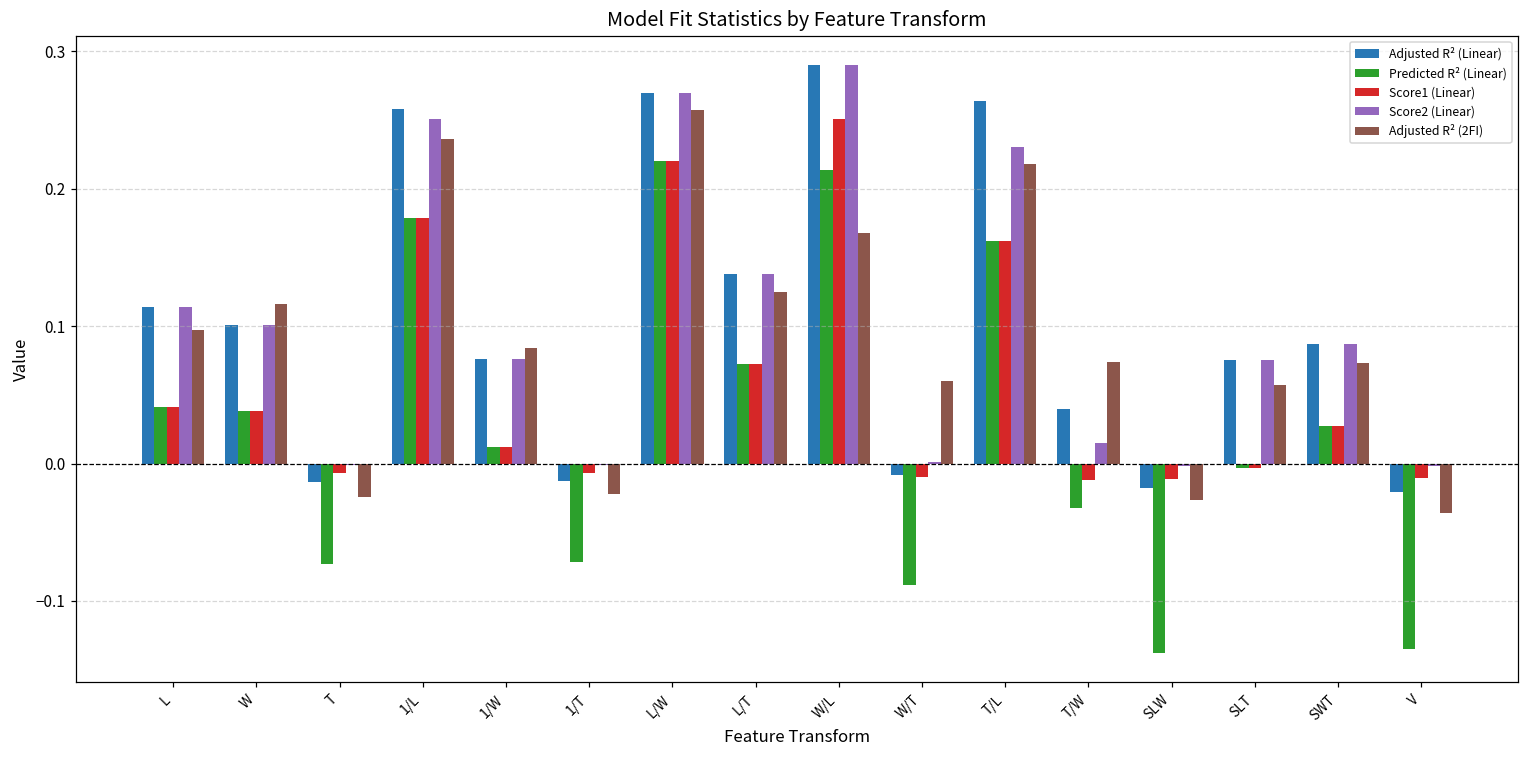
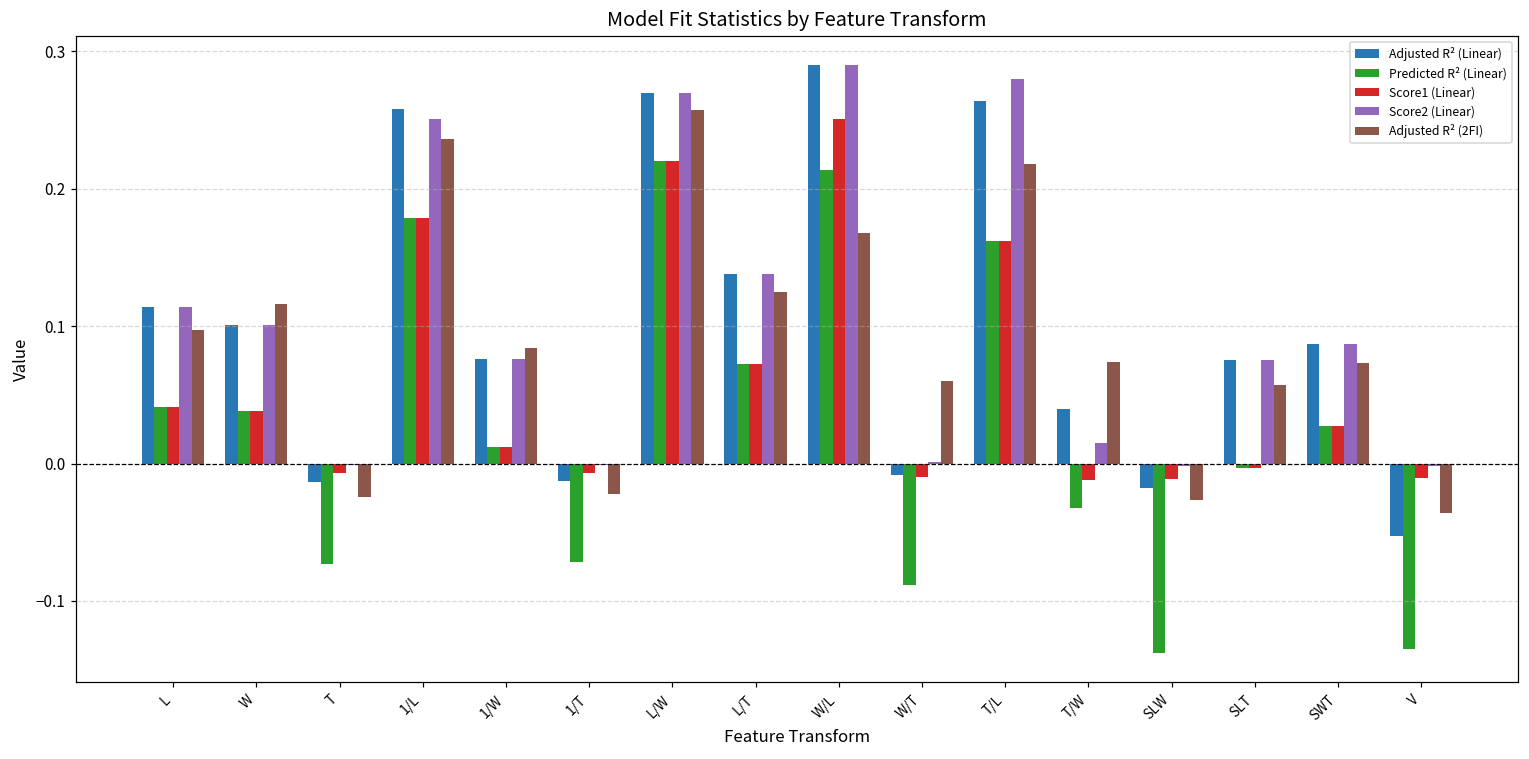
  {
    "Adjusted R² (Linear)": {
      "L": 0.114,
      "W": 0.101,
      "T": -0.014,
      "1/L": 0.258,
      "1/W": 0.076,
      "1/T": -0.012,
      "L/W": 0.270,
      "L/T": 0.138,
      "W/L": 0.290,
      "W/T": -0.008,
      "T/L": 0.264,
      "T/W": 0.040,
      "SLW": -0.018,
      "SLT": 0.075,
      "SWT": 0.087,
-     "V": -0.021
+     "V": -0.053
    },
    "Predicted R² (Linear)": {
      "L": 0.041,
      "W": 0.038,
      "T": -0.073,
      "1/L": 0.179,
      "1/W": 0.012,
      "1/T": -0.072,
      "L/W": 0.221,
      "L/T": 0.072,
      "W/L": 0.214,
      "W/T": -0.088,
      "T/L": 0.162,
      "T/W": -0.032,
      "SLW": -0.138,
      "SLT": -0.003,
      "SWT": 0.027,
      "V": -0.135
    },
    "Score1 (Linear)": {
      "L": 0.041,
      "W": 0.038,
      "T": -0.007,
      "1/L": 0.179,
      "1/W": 0.012,
      "1/T": -0.007,
      "L/W": 0.221,
      "L/T": 0.072,
      "W/L": 0.251,
      "W/T": -0.010,
      "T/L": 0.162,
      "T/W": -0.012,
      "SLW": -0.012,
      "SLT": -0.003,
      "SWT": 0.027,
      "V": -0.011
    },
    "Score2 (Linear)": {
      "L": 0.114,
      "W": 0.101,
      "1/L": 0.251,
      "1/W": 0.076,
      "L/W": 0.270,
      "L/T": 0.138,
      "W/L": 0.290,
-     "T/L": 0.230,
+     "T/L": 0.280,
      "T/W": 0.015,
      "SLT": 0.075,
      "SWT": 0.087
    },
    "Adjusted R² (2FI)": {
      "L": 0.097,
      "W": 0.116,
      "T": -0.024,
      "1/L": 0.236,
      "1/W": 0.084,
      "1/T": -0.022,
      "L/W": 0.257,
      "L/T": 0.125,
      "W/L": 0.168,
      "W/T": 0.060,
      "T/L": 0.218,
      "T/W": 0.074,
      "SLW": -0.027,
      "SLT": 0.057,
      "SWT": 0.073,
      "V": -0.036
    }
  }
